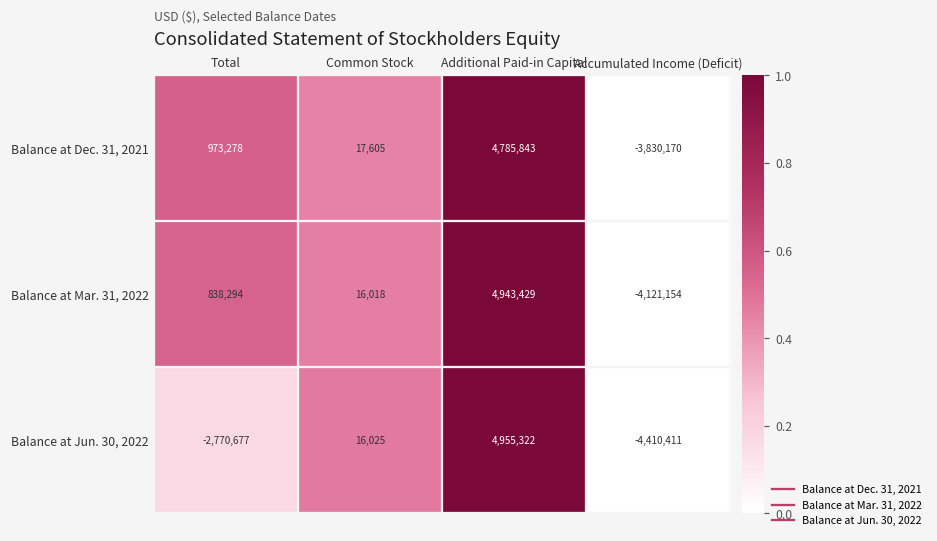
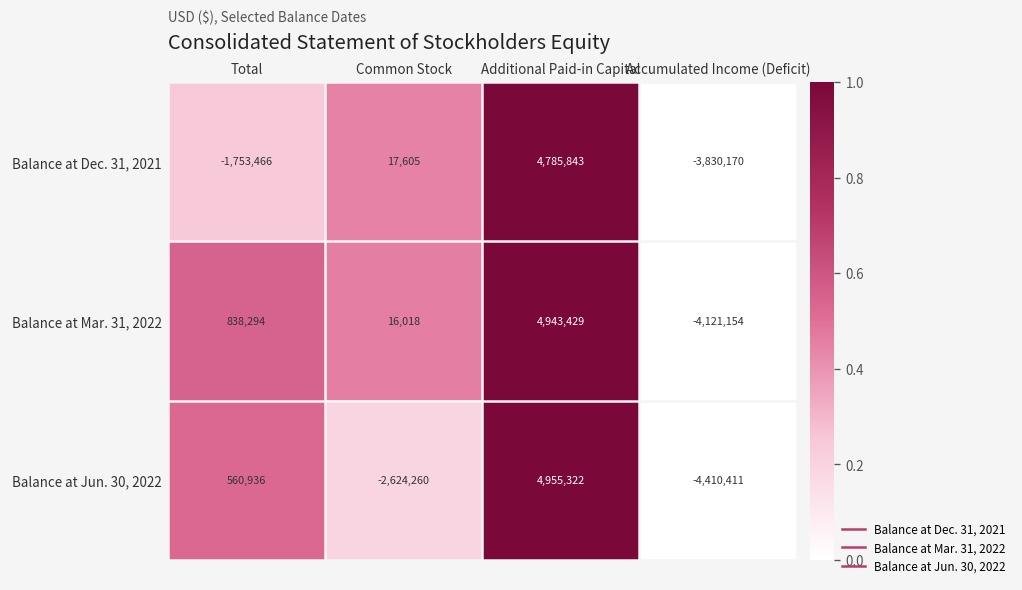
  {
    "Balance at Dec. 31, 2021": {
-     "Total": "973,278",
+     "Total": "-1,753,466",
      "Common Stock": "17,605",
      "Additional Paid-in Capital": "4,785,843",
      "Accumulated Income (Deficit)": "-3,830,170"
    },
    "Balance at Mar. 31, 2022": {
      "Total": "838,294",
      "Common Stock": "16,018",
      "Additional Paid-in Capital": "4,943,429",
      "Accumulated Income (Deficit)": "-4,121,154"
    },
    "Balance at Jun. 30, 2022": {
-     "Total": "-2,770,677",
-     "Common Stock": "16,025",
+     "Total": "560,936",
+     "Common Stock": "-2,624,260",
      "Additional Paid-in Capital": "4,955,322",
      "Accumulated Income (Deficit)": "-4,410,411"
    }
  }
